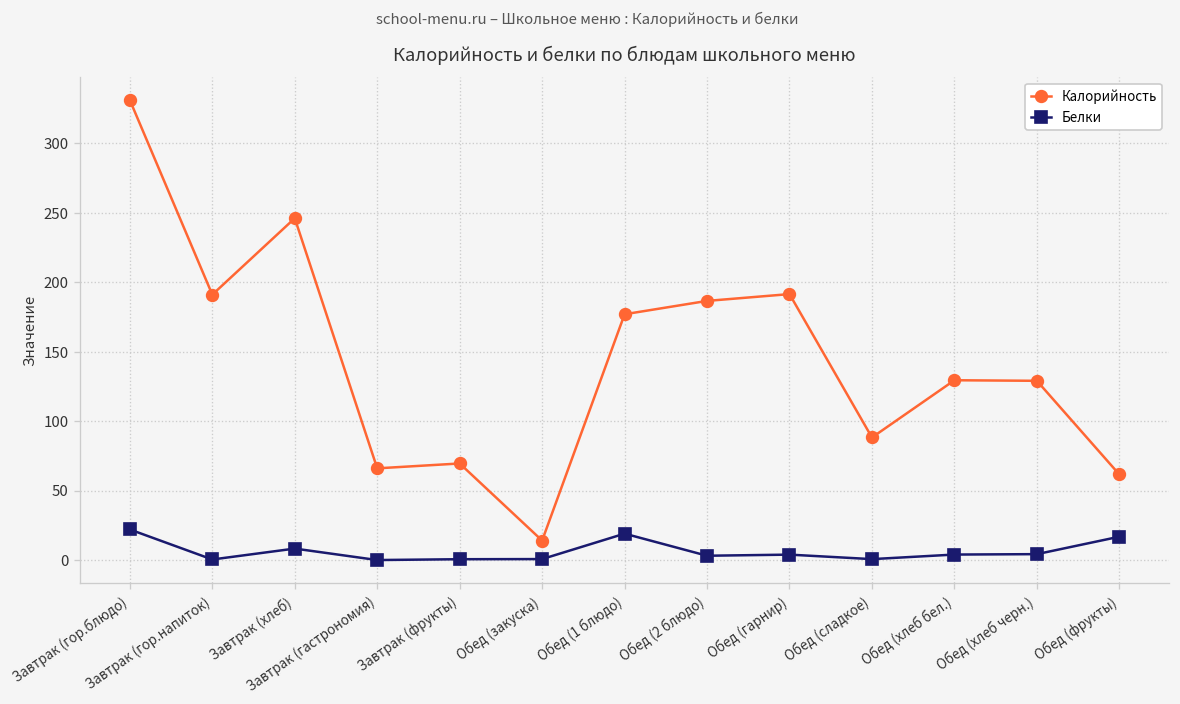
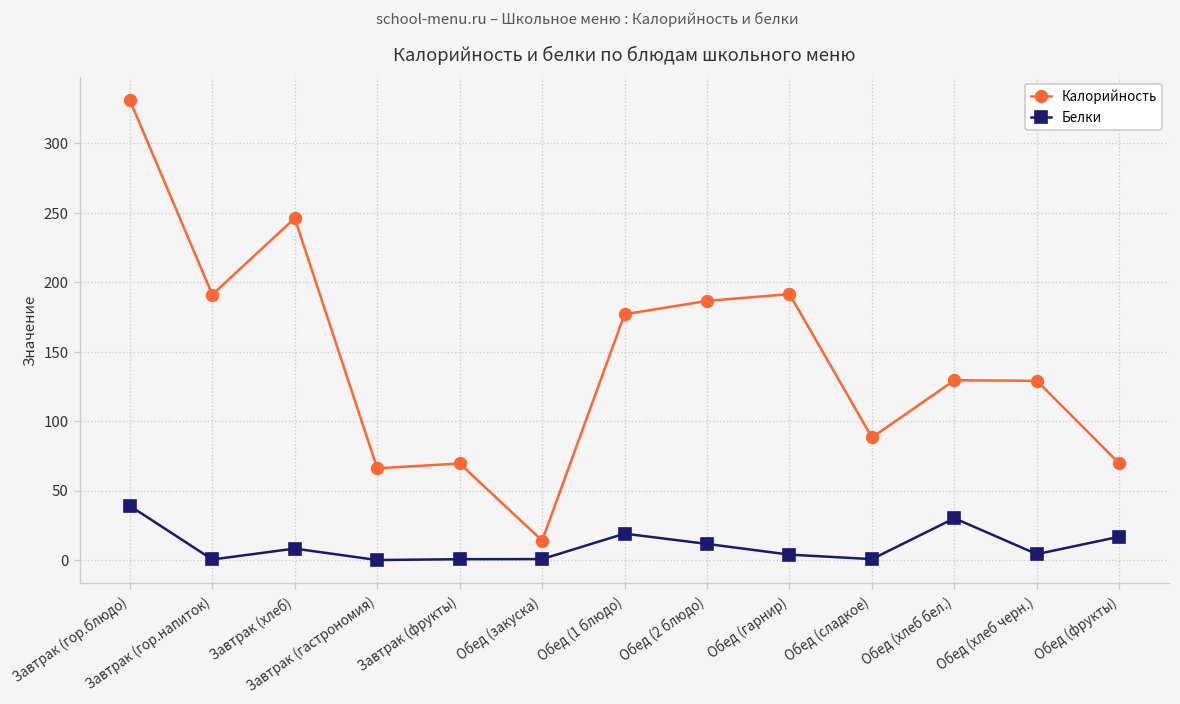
  {
    "Калорийность": {
      "Завтрак (гор.блюдо)": 331,
      "Завтрак (гор.напиток)": 191,
      "Завтрак (хлеб)": 246,
      "Завтрак (гастрономия)": 66,
      "Завтрак (фрукты)": 70,
      "Обед (закуска)": 14,
      "Обед (1 блюдо)": 177,
      "Обед (2 блюдо)": 187,
      "Обед (гарнир)": 191,
      "Обед (сладкое)": 88,
      "Обед (хлеб бел.)": 129,
      "Обед (хлеб черн.)": 129,
-     "Обед (фрукты)": 62
+     "Обед (фрукты)": 70
    },
    "Белки": {
-     "Завтрак (гор.блюдо)": 22,
+     "Завтрак (гор.блюдо)": 39,
      "Завтрак (гор.напиток)": 0,
      "Завтрак (хлеб)": 8,
      "Завтрак (гастрономия)": 0,
      "Завтрак (фрукты)": 1,
      "Обед (закуска)": 1,
      "Обед (1 блюдо)": 19,
-     "Обед (2 блюдо)": 3,
+     "Обед (2 блюдо)": 12,
      "Обед (гарнир)": 4,
      "Обед (сладкое)": 1,
-     "Обед (хлеб бел.)": 4,
+     "Обед (хлеб бел.)": 30,
      "Обед (хлеб черн.)": 4,
      "Обед (фрукты)": 17
    }
  }
